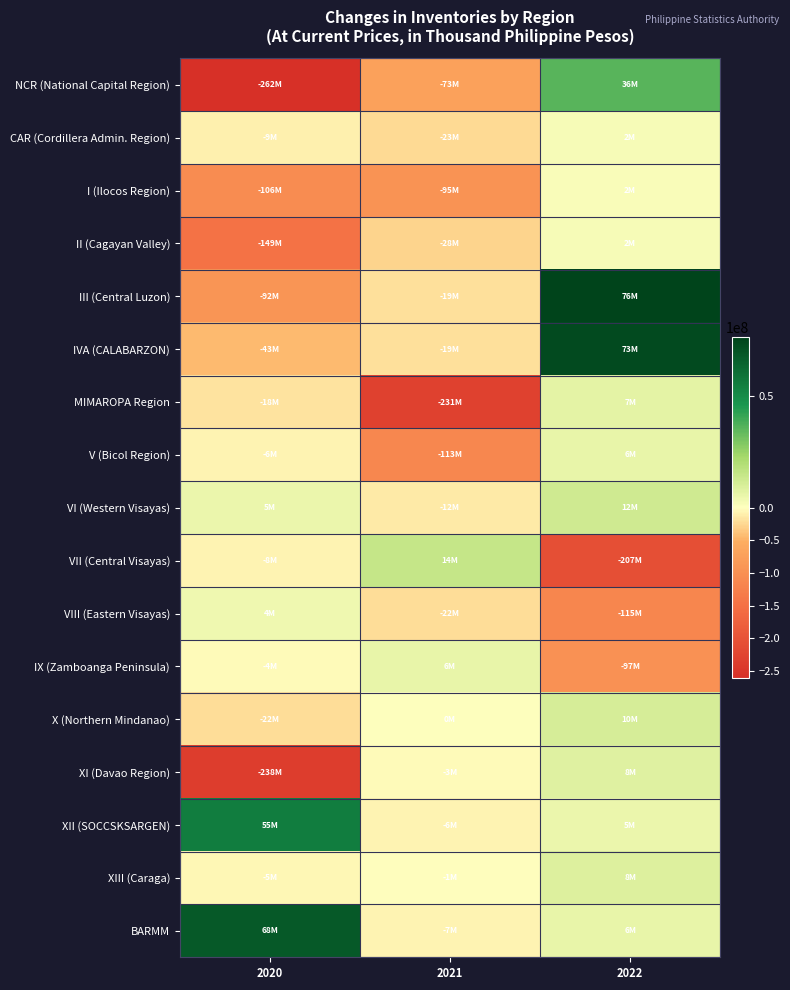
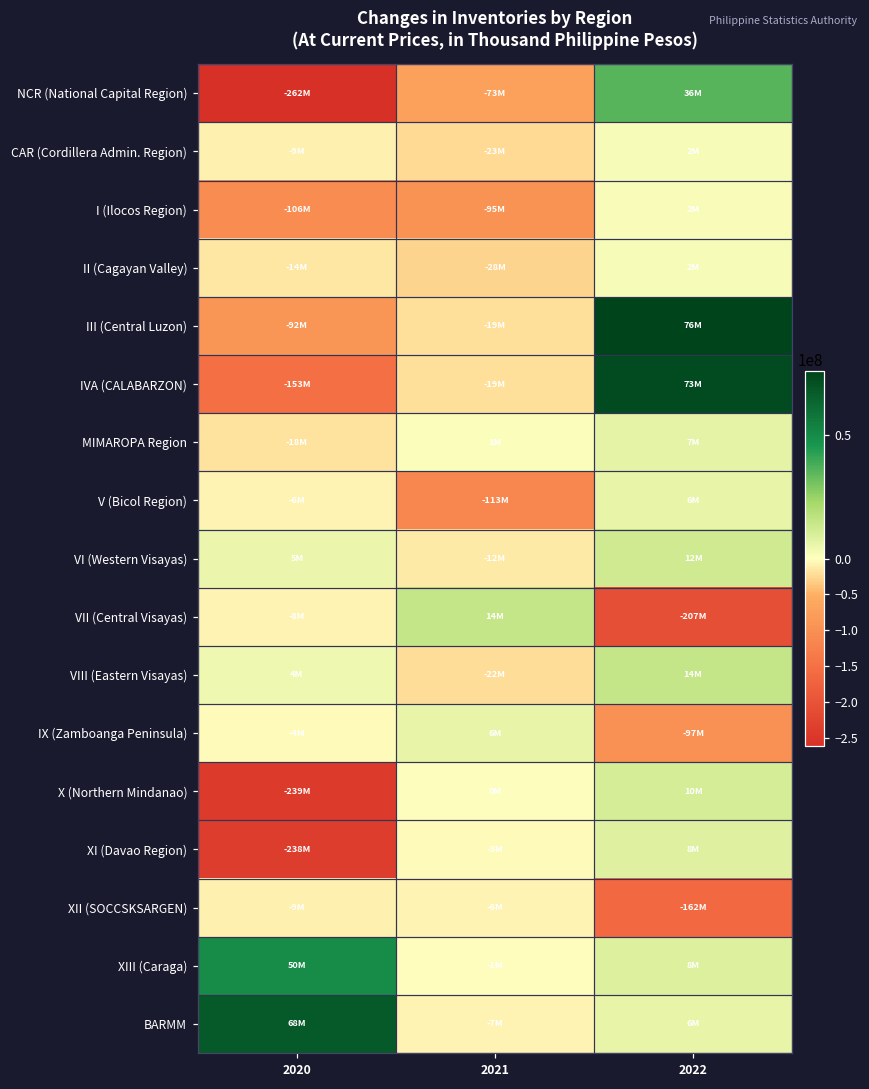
  {
    "NCR (National Capital Region)": {
      "2020": "-262M",
      "2021": "-73M",
      "2022": "36M"
    },
    "CAR (Cordillera Admin. Region)": {
      "2020": "-9M",
      "2021": "-23M",
      "2022": "2M"
    },
    "I (Ilocos Region)": {
      "2020": "-106M",
      "2021": "-95M",
      "2022": "2M"
    },
    "II (Cagayan Valley)": {
-     "2020": "-149M",
+     "2020": "-14M",
      "2021": "-28M",
      "2022": "2M"
    },
    "III (Central Luzon)": {
      "2020": "-92M",
      "2021": "-19M",
      "2022": "76M"
    },
    "IVA (CALABARZON)": {
-     "2020": "-43M",
+     "2020": "-153M",
      "2021": "-19M",
      "2022": "73M"
    },
    "MIMAROPA Region": {
      "2020": "-18M",
-     "2021": "-231M",
+     "2021": "1M",
      "2022": "7M"
    },
    "V (Bicol Region)": {
      "2020": "-6M",
      "2021": "-113M",
      "2022": "6M"
    },
    "VI (Western Visayas)": {
      "2020": "5M",
      "2021": "-12M",
      "2022": "12M"
    },
    "VII (Central Visayas)": {
      "2020": "-8M",
      "2021": "14M",
      "2022": "-207M"
    },
    "VIII (Eastern Visayas)": {
      "2020": "4M",
      "2021": "-22M",
-     "2022": "-115M"
+     "2022": "14M"
    },
    "IX (Zamboanga Peninsula)": {
      "2020": "-4M",
      "2021": "6M",
      "2022": "-97M"
    },
    "X (Northern Mindanao)": {
-     "2020": "-22M",
+     "2020": "-239M",
      "2021": "0M",
      "2022": "10M"
    },
    "XI (Davao Region)": {
      "2020": "-238M",
      "2021": "-3M",
      "2022": "8M"
    },
    "XII (SOCCSKSARGEN)": {
-     "2020": "55M",
+     "2020": "-9M",
      "2021": "-6M",
-     "2022": "5M"
+     "2022": "-162M"
    },
    "XIII (Caraga)": {
-     "2020": "-5M",
+     "2020": "50M",
      "2021": "-1M",
      "2022": "8M"
    },
    "BARMM": {
      "2020": "68M",
      "2021": "-7M",
      "2022": "6M"
    }
  }
